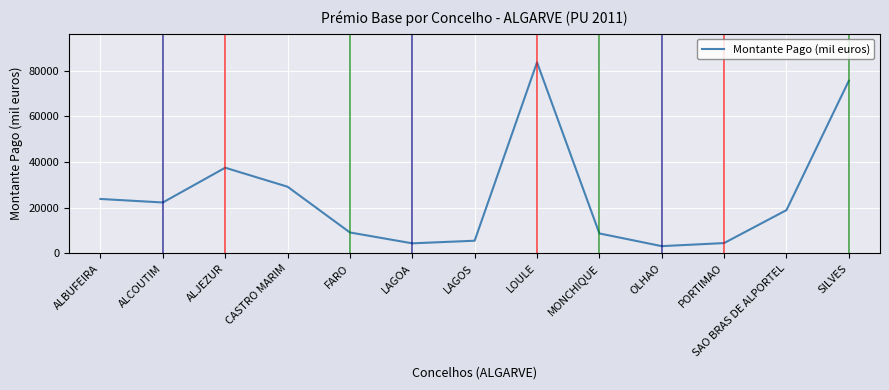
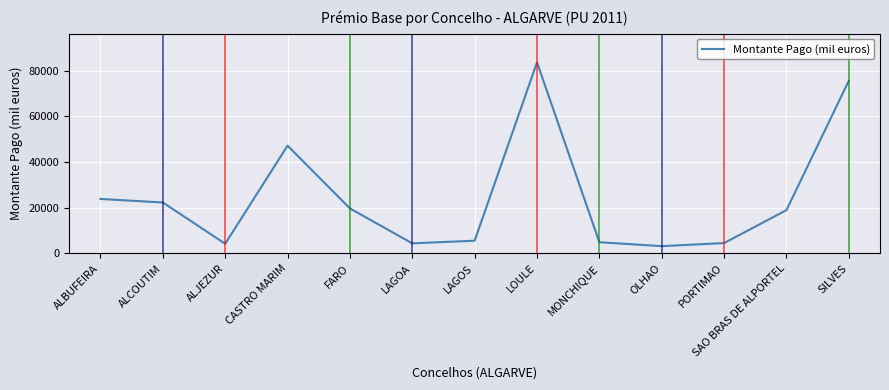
  {
    "ALBUFEIRA": 24000,
    "ALCOUTIM": 22000,
-   "ALJEZUR": 38000,
-   "CASTRO MARIM": 29000,
-   "FARO": 9000,
+   "ALJEZUR": 4000,
+   "CASTRO MARIM": 47000,
+   "FARO": 20000,
    "LAGOA": 4000,
    "LAGOS": 6000,
    "LOULE": 84000,
-   "MONCHIQUE": 9000,
+   "MONCHIQUE": 5000,
    "OLHAO": 3000,
    "PORTIMAO": 5000,
    "SAO BRAS DE ALPORTEL": 19000,
    "SILVES": 76000
  }
